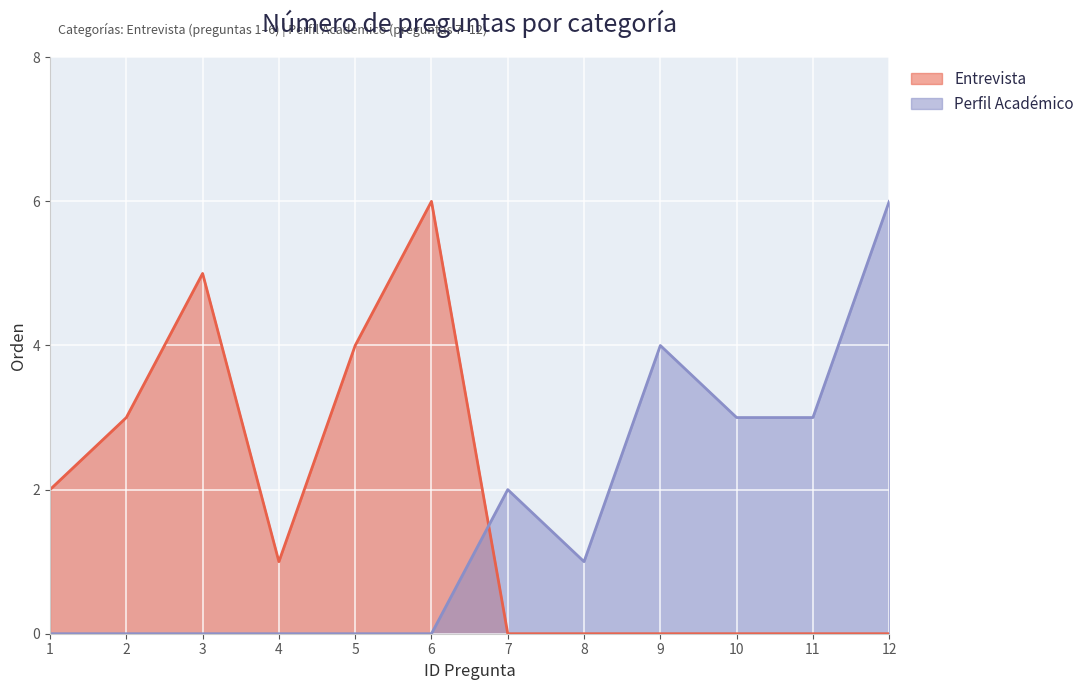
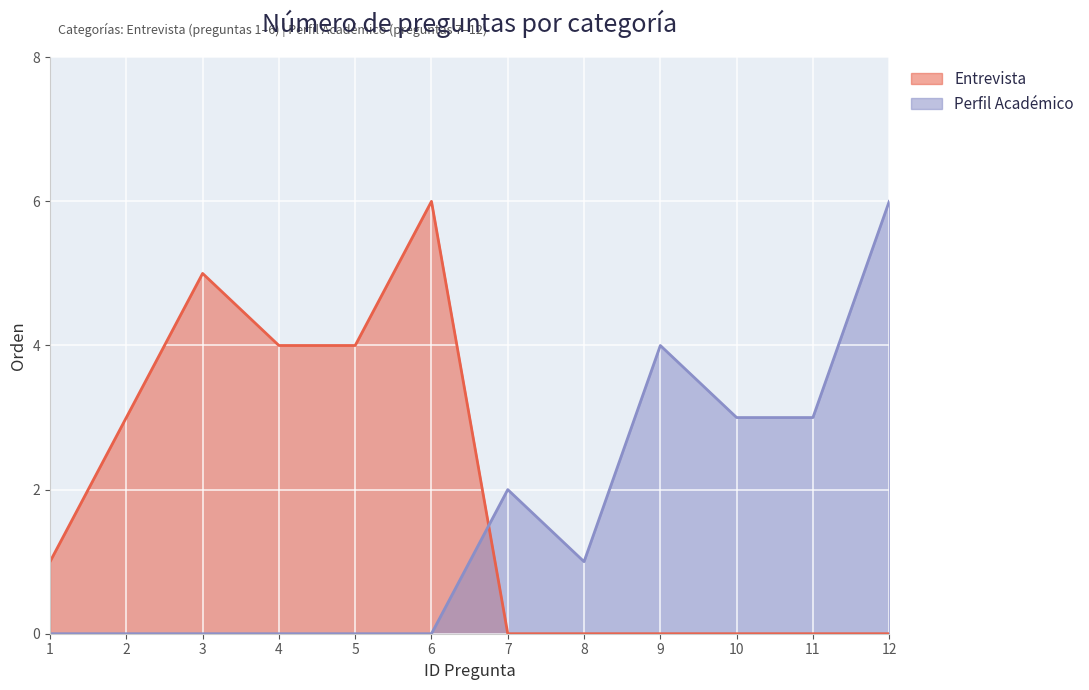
  {
    "Entrevista": {
-     "1": 2,
+     "1": 1,
      "2": 3,
      "3": 5,
-     "4": 1,
+     "4": 4,
      "5": 4,
      "6": 6,
      "7": 0,
      "8": 0,
      "9": 0,
      "10": 0,
      "11": 0,
      "12": 0
    },
    "Perfil Académico": {
      "1": 0,
      "2": 0,
      "3": 0,
      "4": 0,
      "5": 0,
      "6": 0,
      "7": 2,
      "8": 1,
      "9": 4,
      "10": 3,
      "11": 3,
      "12": 6
    }
  }
